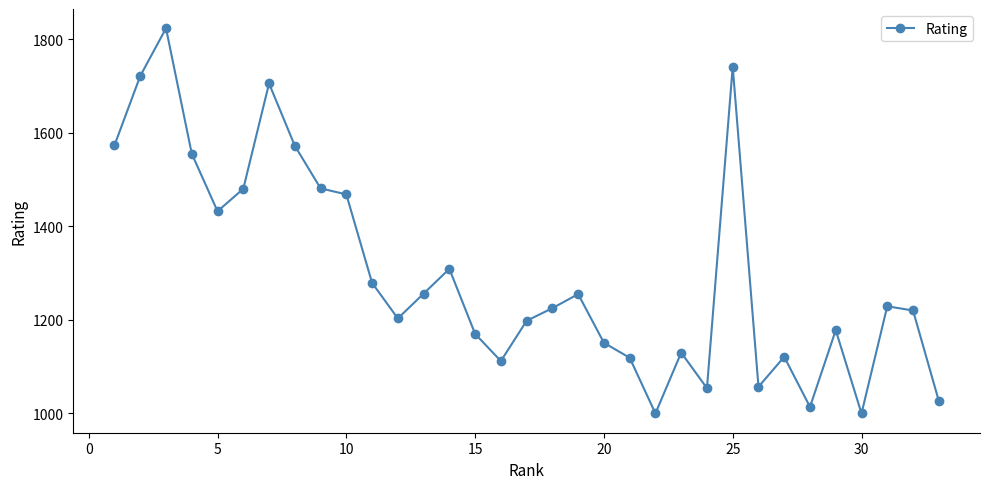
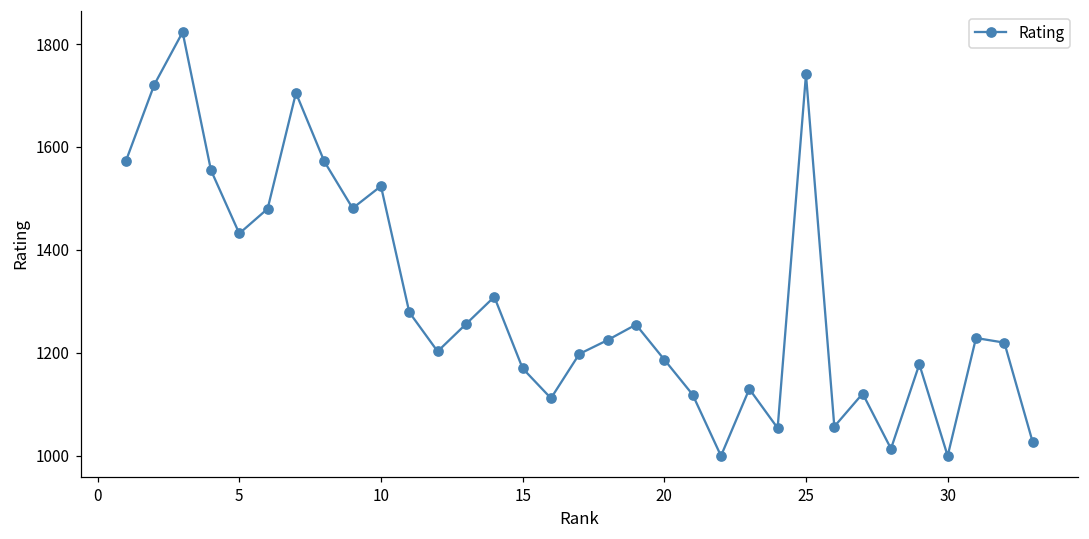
  {
    "5": 1430,
-   "10": 1470,
+   "10": 1520,
    "15": 1170,
-   "20": 1150,
+   "20": 1190,
    "25": 1740,
    "30": 1000
  }
